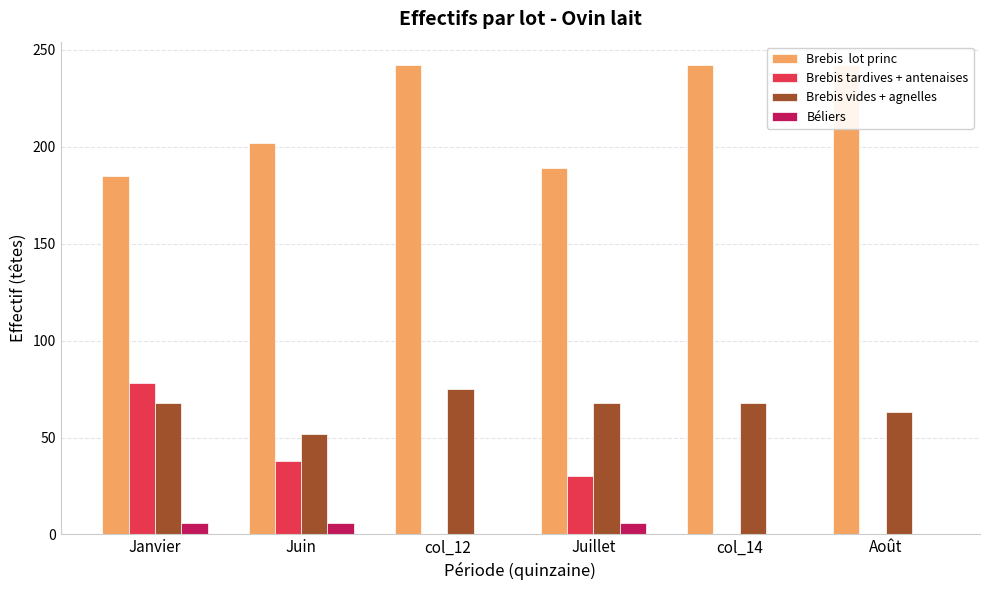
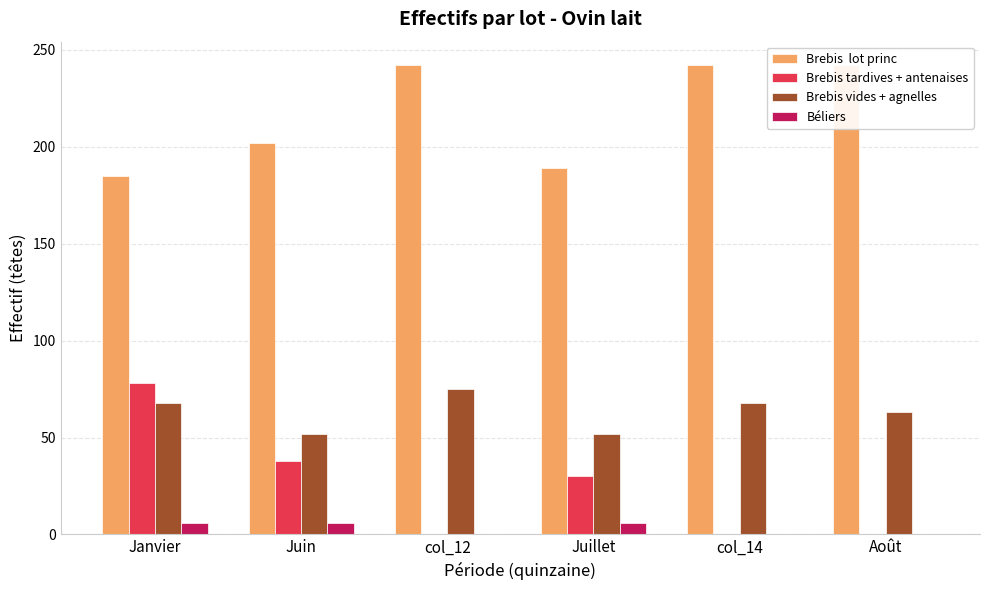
  {
    "Brebis lot princ": {
      "Janvier": 185,
      "Juin": 202,
      "col_12": 242,
      "Juillet": 189,
      "col_14": 242
    },
    "Brebis vides + agnelles": {
      "Janvier": 68,
      "Juin": 52,
      "col_12": 75,
-     "Juillet": 68,
+     "Juillet": 52,
      "col_14": 68,
      "Août": 63
    }
  }
